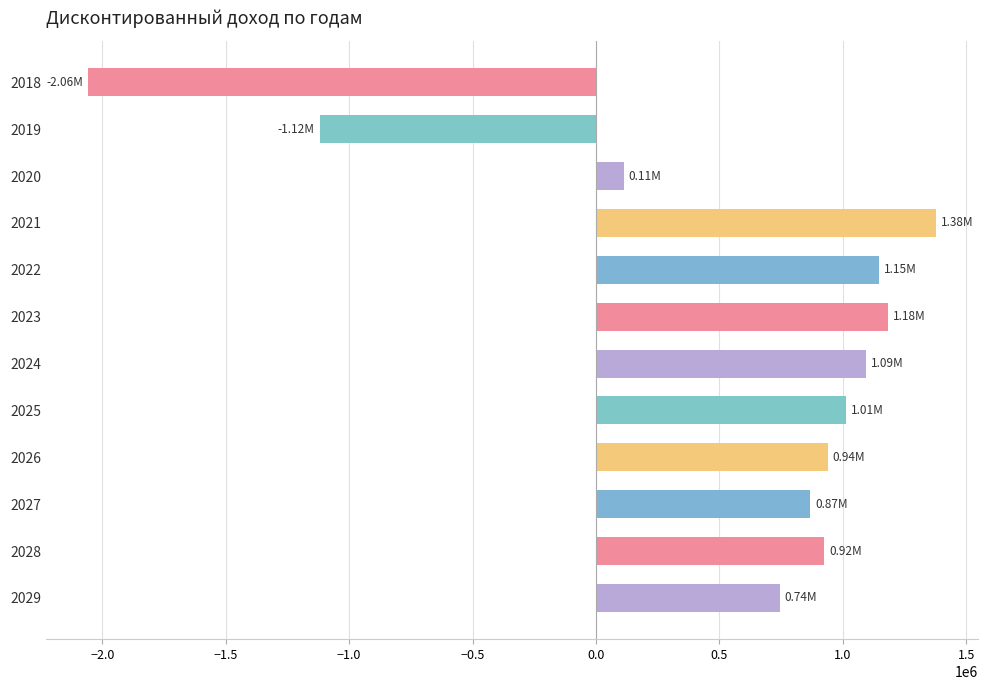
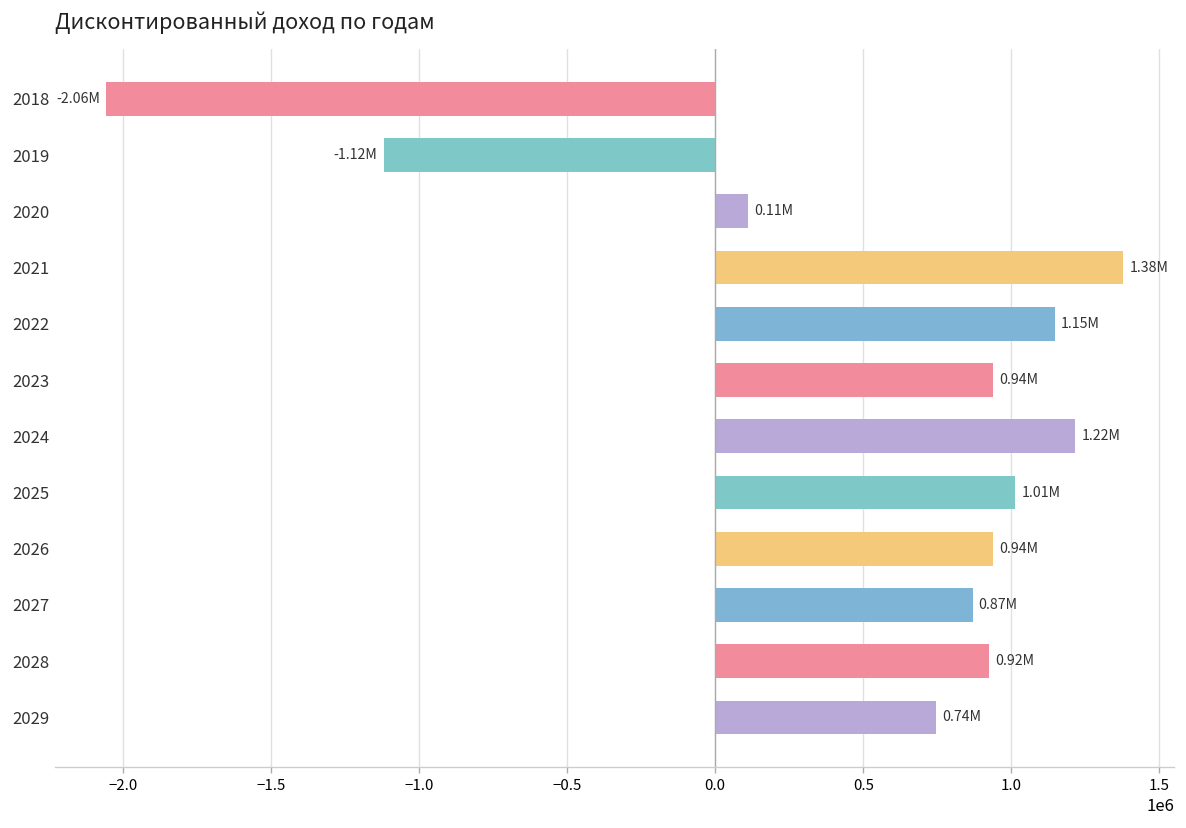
  {
    "2018": "-2.06M",
    "2019": "-1.12M",
    "2020": "0.11M",
    "2021": "1.38M",
    "2022": "1.15M",
-   "2023": "1.18M",
-   "2024": "1.09M",
+   "2023": "0.94M",
+   "2024": "1.22M",
    "2025": "1.01M",
    "2026": "0.94M",
    "2027": "0.87M",
    "2028": "0.92M",
    "2029": "0.74M"
  }
